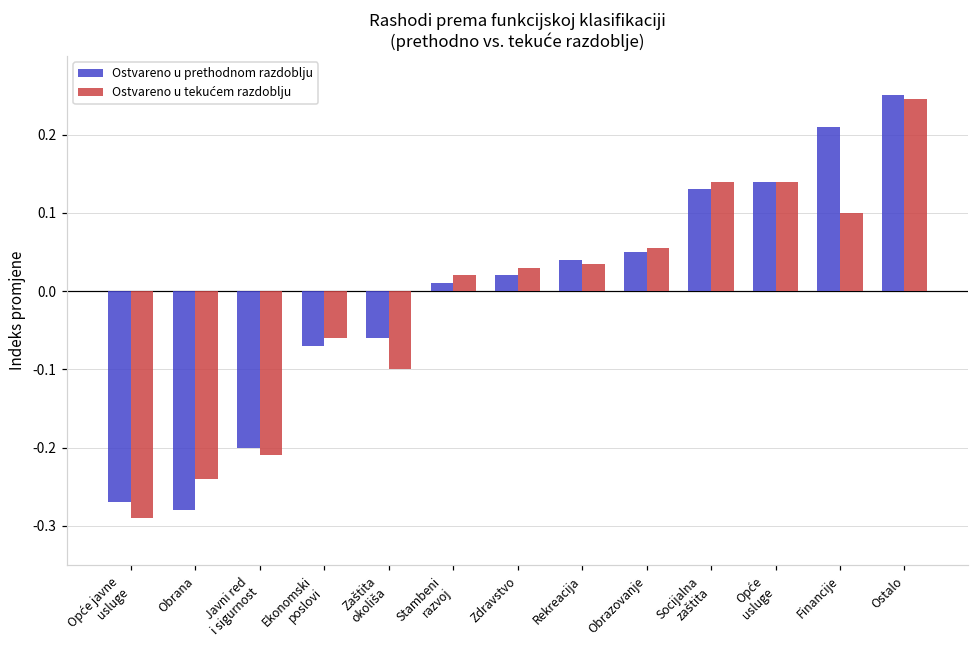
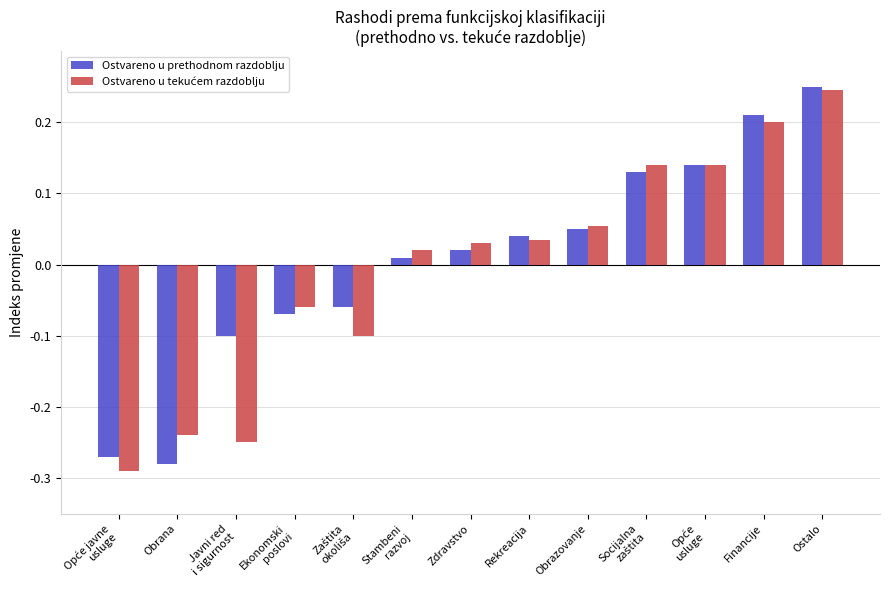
  {
    "Ostvareno u prethodnom razdoblju": {
      "Opće javne usluge": -0.27,
      "Obrana": -0.28,
-     "Javni red i sigurnost": -0.2,
+     "Javni red i sigurnost": -0.1,
      "Ekonomski poslovi": -0.07,
      "Zaštita okoliša": -0.06,
      "Stambeni razvoj": 0.01,
      "Zdravstvo": 0.02,
      "Rekreacija": 0.04,
      "Obrazovanje": 0.05,
      "Socijalna zaštita": 0.13,
      "Opće usluge": 0.14,
      "Financije": 0.21,
      "Ostalo": 0.25
    },
    "Ostvareno u tekućem razdoblju": {
      "Opće javne usluge": -0.29,
      "Obrana": -0.24,
-     "Javni red i sigurnost": -0.21,
+     "Javni red i sigurnost": -0.25,
      "Ekonomski poslovi": -0.06,
      "Zaštita okoliša": -0.10,
      "Stambeni razvoj": 0.02,
      "Zdravstvo": 0.03,
      "Rekreacija": 0.04,
      "Obrazovanje": 0.06,
      "Socijalna zaštita": 0.14,
      "Opće usluge": 0.14,
-     "Financije": 0.1,
+     "Financije": 0.2,
      "Ostalo": 0.25
    }
  }
